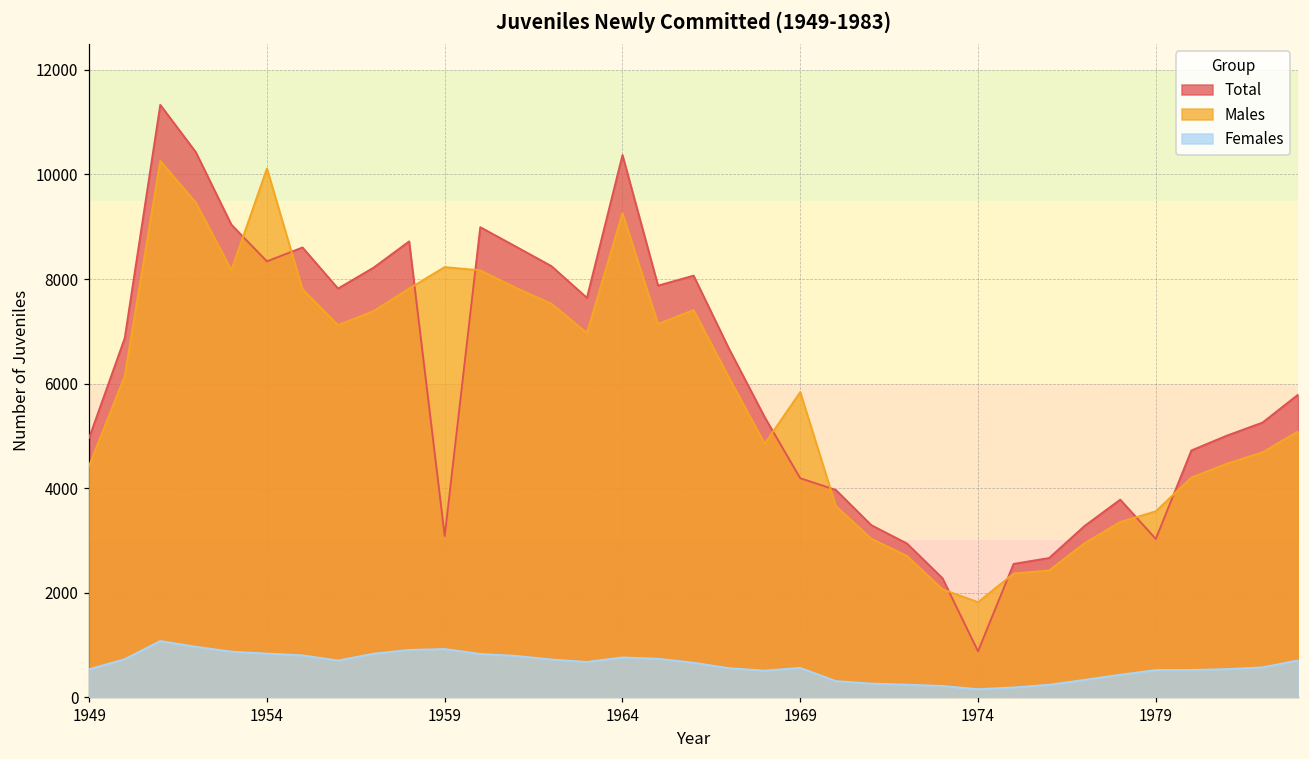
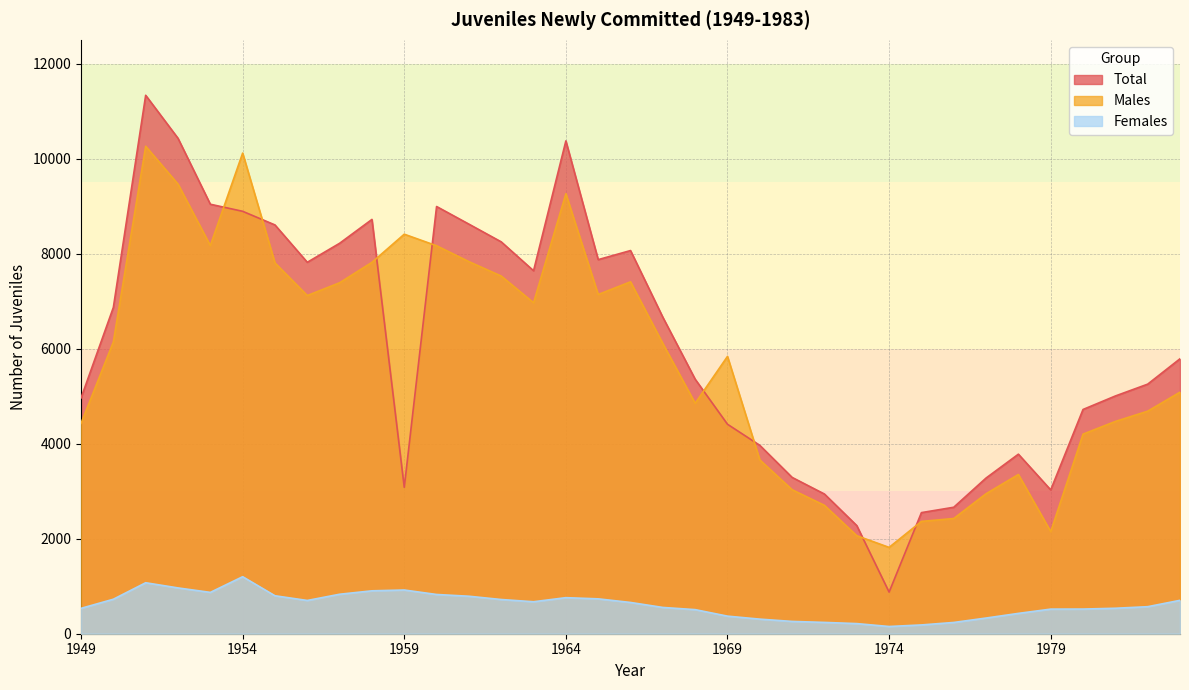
  {
    "Total": {
      "1949": 5000,
-     "1954": 8300,
+     "1954": 8900,
      "1959": 3100,
      "1964": 10400,
-     "1969": 4200,
+     "1969": 4400,
      "1974": 900,
      "1979": 3000
    },
    "Males": {
      "1949": 4400,
      "1954": 10100,
-     "1959": 8200,
+     "1959": 8400,
      "1964": 9300,
      "1969": 5800,
      "1974": 1800,
-     "1979": 3600
+     "1979": 2200
    },
    "Females": {
      "1949": 500,
-     "1954": 800,
+     "1954": 1200,
      "1959": 900,
      "1964": 800,
-     "1969": 600,
+     "1969": 400,
      "1974": 200,
      "1979": 500
    }
  }
